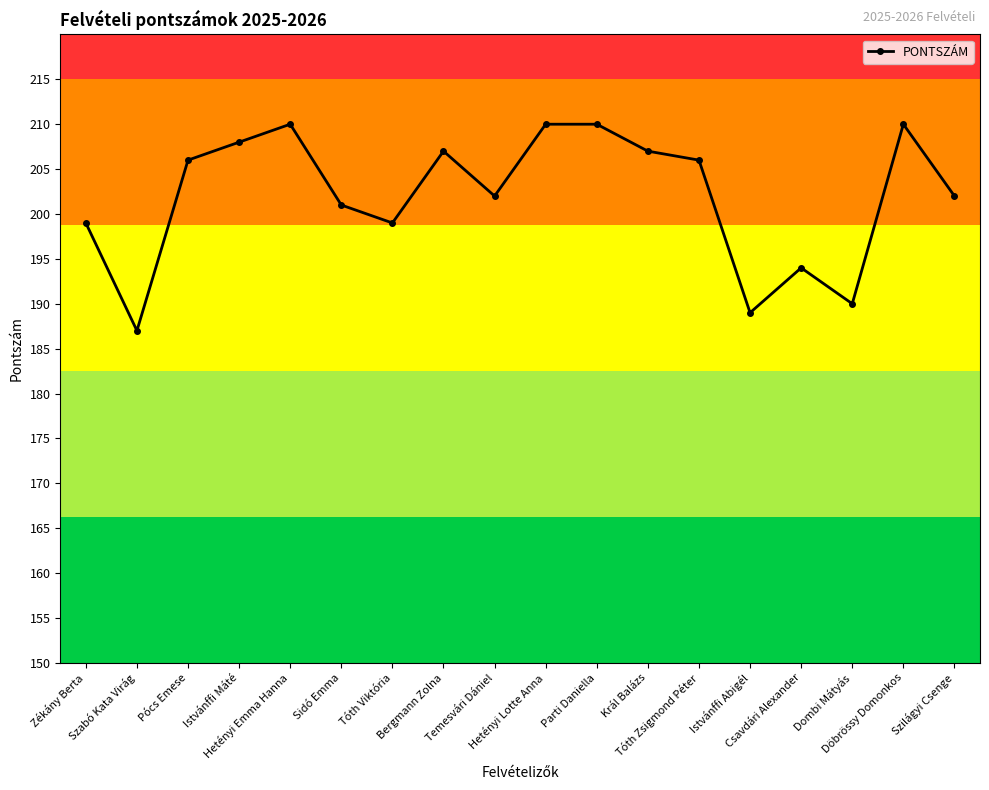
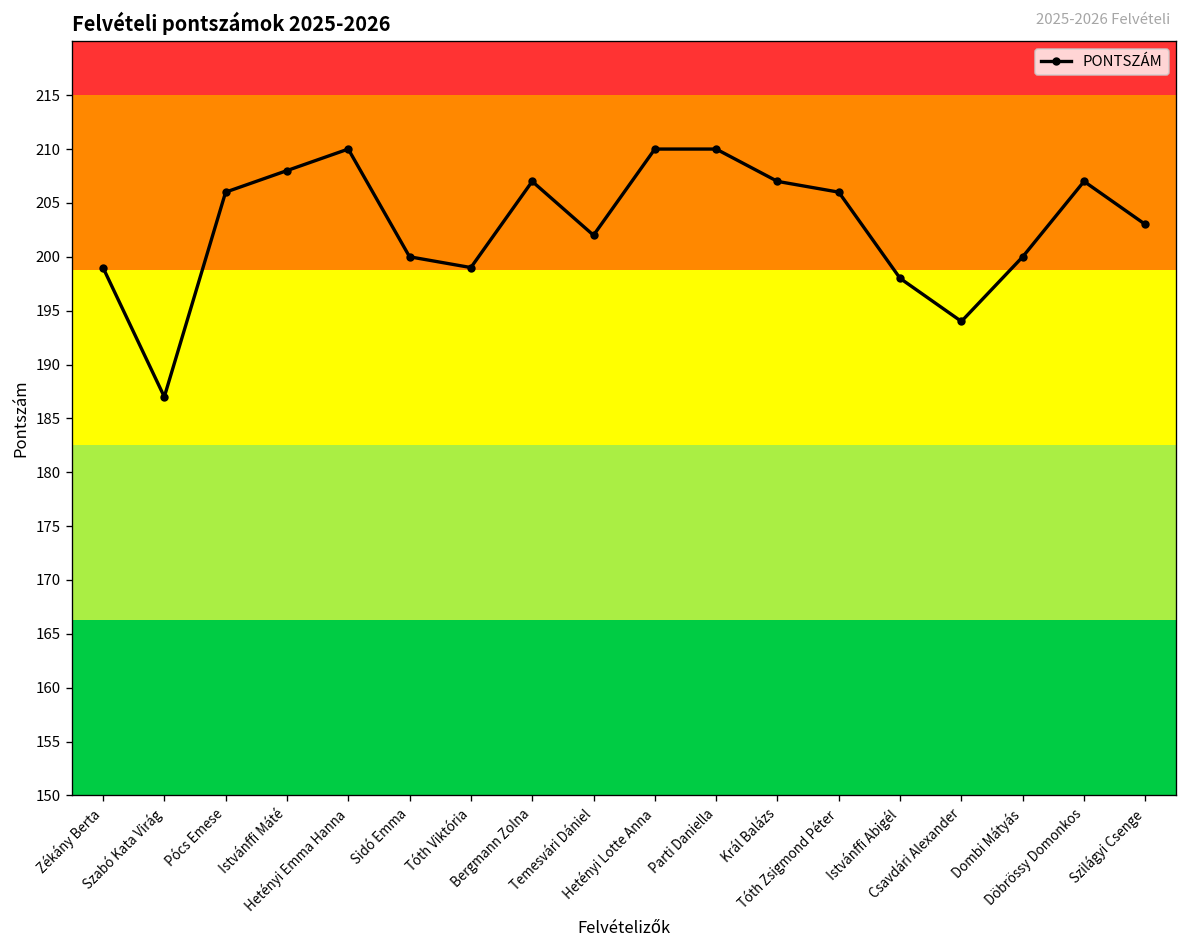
  {
    "Zékány Berta": 199,
    "Szabó Kata Virág": 187,
    "Pócs Emese": 206,
    "Istvánffi Máté": 208,
    "Hetényi Emma Hanna": 210,
-   "Sidó Emma": 201,
+   "Sidó Emma": 200,
    "Tóth Viktória": 199,
    "Bergmann Zolna": 207,
    "Temesvári Dániel": 202,
    "Hetényi Lotte Anna": 210,
    "Parti Daniella": 210,
    "Král Balázs": 207,
    "Tóth Zsigmond Péter": 206,
-   "Istvánffi Abigél": 189,
+   "Istvánffi Abigél": 198,
    "Csavdári Alexander": 194,
-   "Dombi Mátyás": 190,
-   "Döbrössy Domonkos": 210,
-   "Szilágyi Csenge": 202
+   "Dombi Mátyás": 200,
+   "Döbrössy Domonkos": 207,
+   "Szilágyi Csenge": 203
  }
